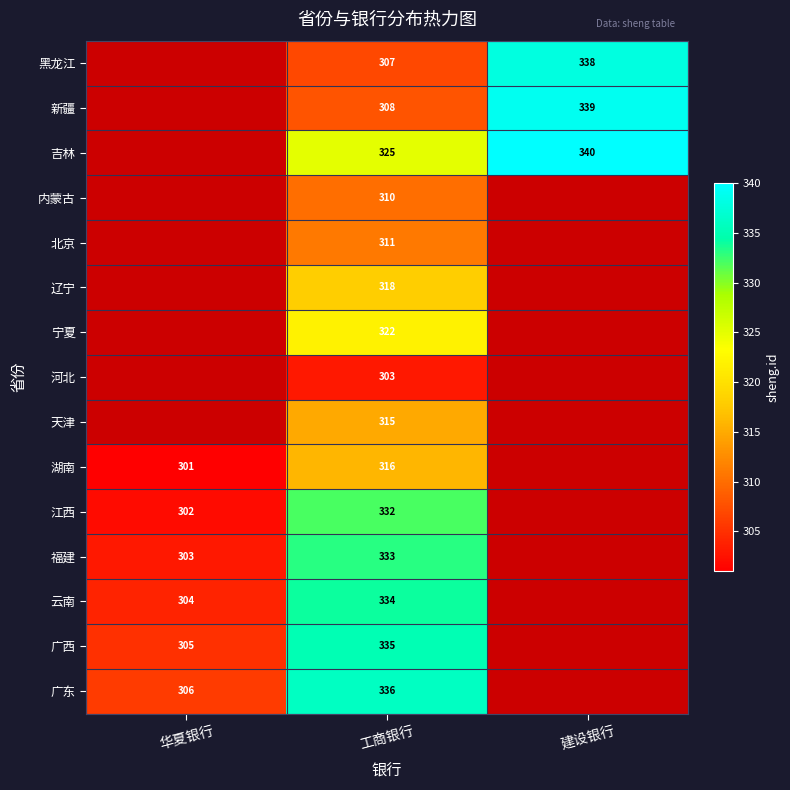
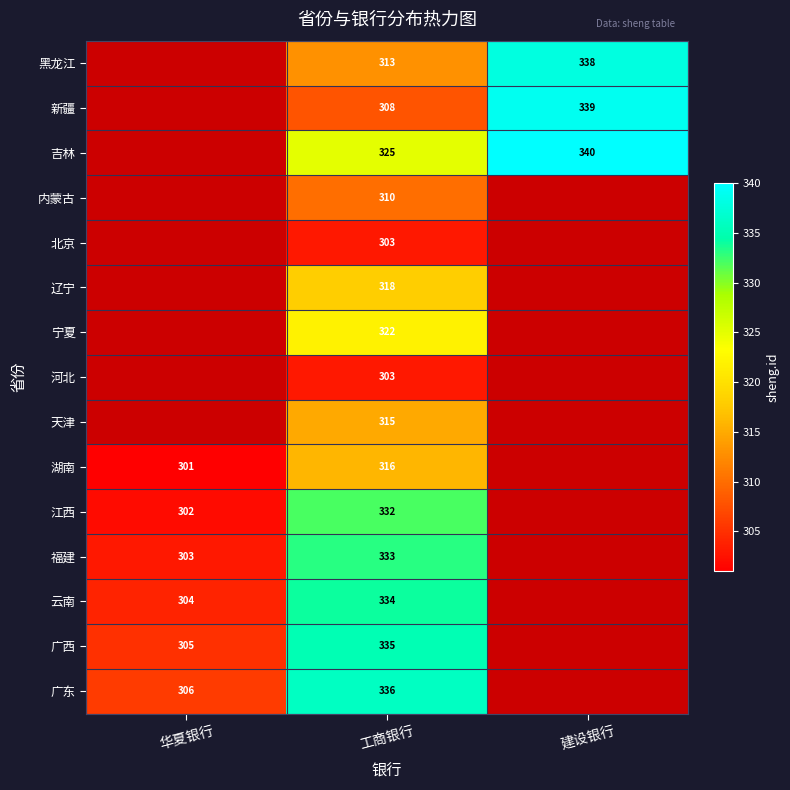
  {
    "黑龙江": {
-     "工商银行": 307,
+     "工商银行": 313,
      "建设银行": 338
    },
    "新疆": {
      "工商银行": 308,
      "建设银行": 339
    },
    "吉林": {
      "工商银行": 325,
      "建设银行": 340
    },
    "内蒙古": {
      "工商银行": 310
    },
    "北京": {
-     "工商银行": 311
+     "工商银行": 303
    },
    "辽宁": {
      "工商银行": 318
    },
    "宁夏": {
      "工商银行": 322
    },
    "河北": {
      "工商银行": 303
    },
    "天津": {
      "工商银行": 315
    },
    "湖南": {
      "华夏银行": 301,
      "工商银行": 316
    },
    "江西": {
      "华夏银行": 302,
      "工商银行": 332
    },
    "福建": {
      "华夏银行": 303,
      "工商银行": 333
    },
    "云南": {
      "华夏银行": 304,
      "工商银行": 334
    },
    "广西": {
      "华夏银行": 305,
      "工商银行": 335
    },
    "广东": {
      "华夏银行": 306,
      "工商银行": 336
    }
  }
